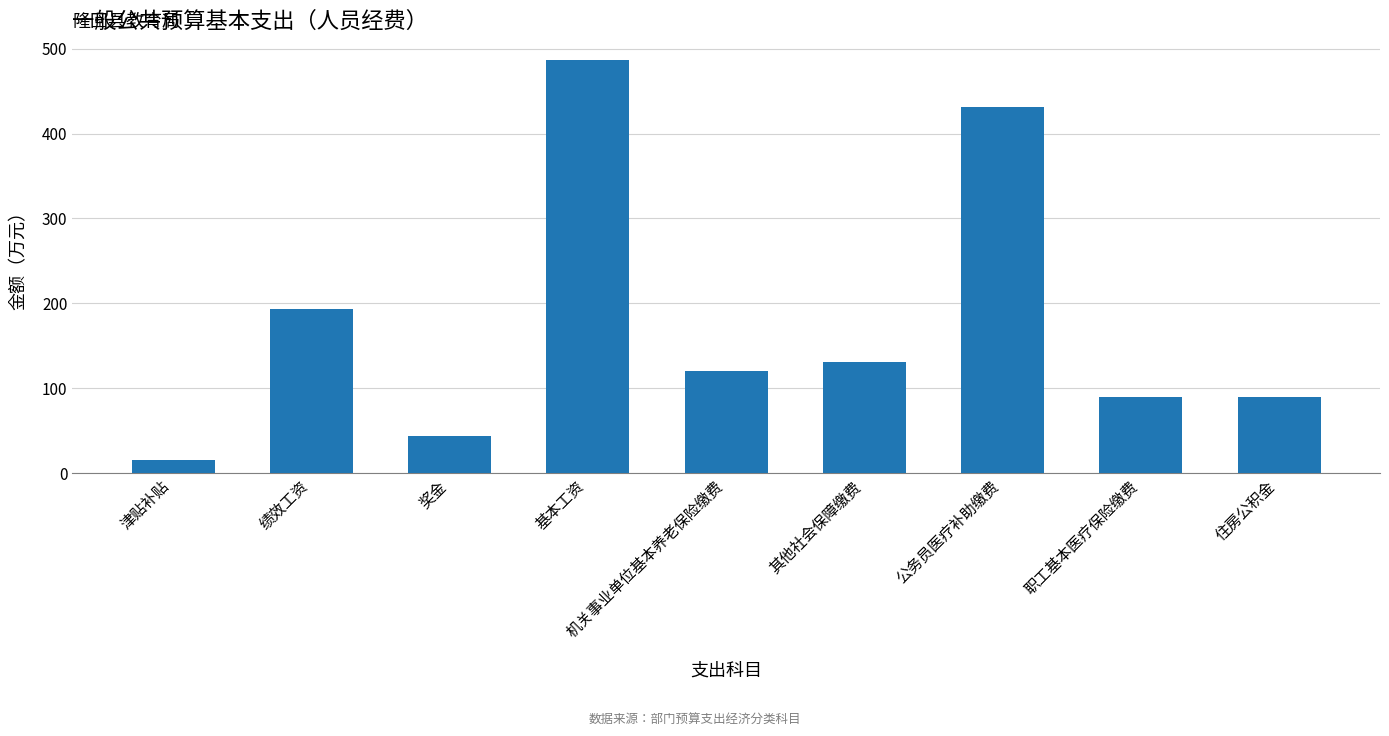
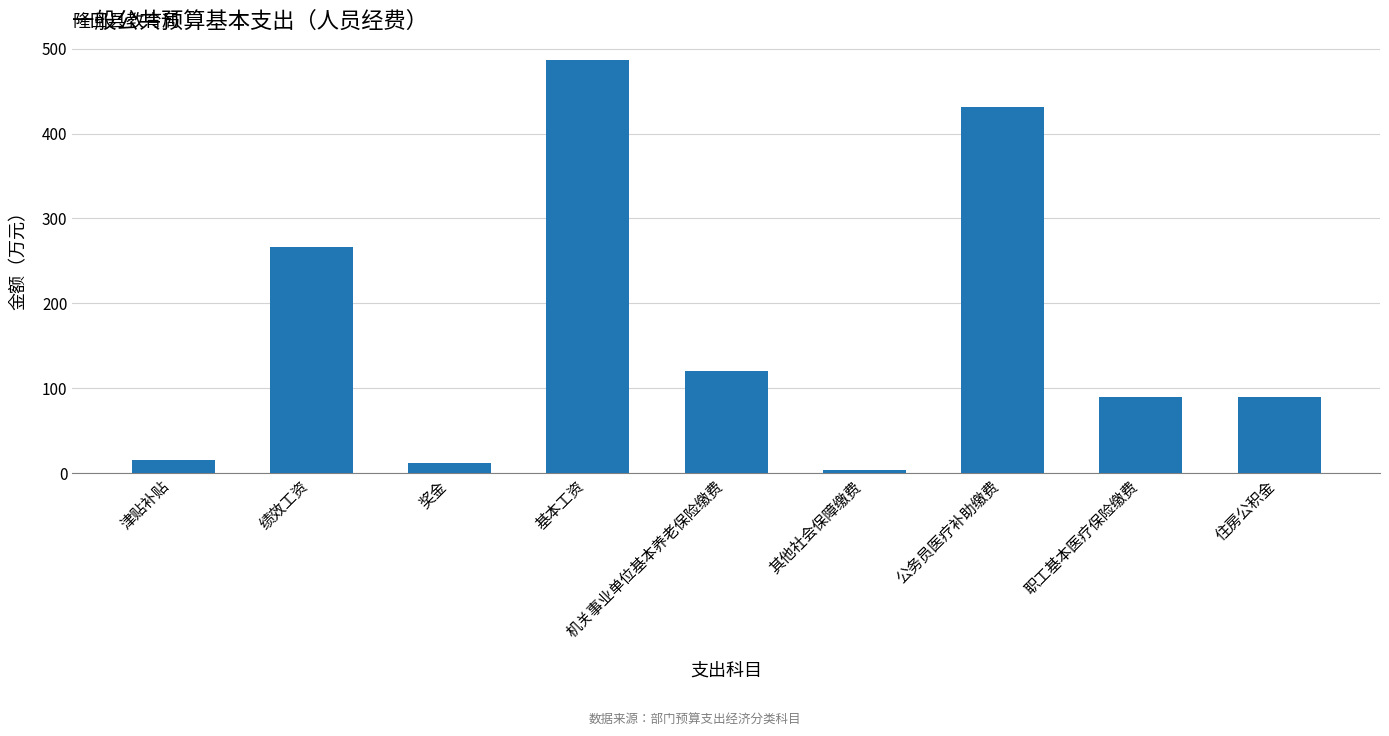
  {
    "津贴补贴": 20,
-   "绩效工资": 190,
-   "奖金": 40,
+   "绩效工资": 270,
+   "奖金": 10,
    "基本工资": 490,
    "机关事业单位基本养老保险缴费": 120,
-   "其他社会保障缴费": 130,
+   "其他社会保障缴费": 0,
    "公务员医疗补助缴费": 430,
    "职工基本医疗保险缴费": 90,
    "住房公积金": 90
  }
